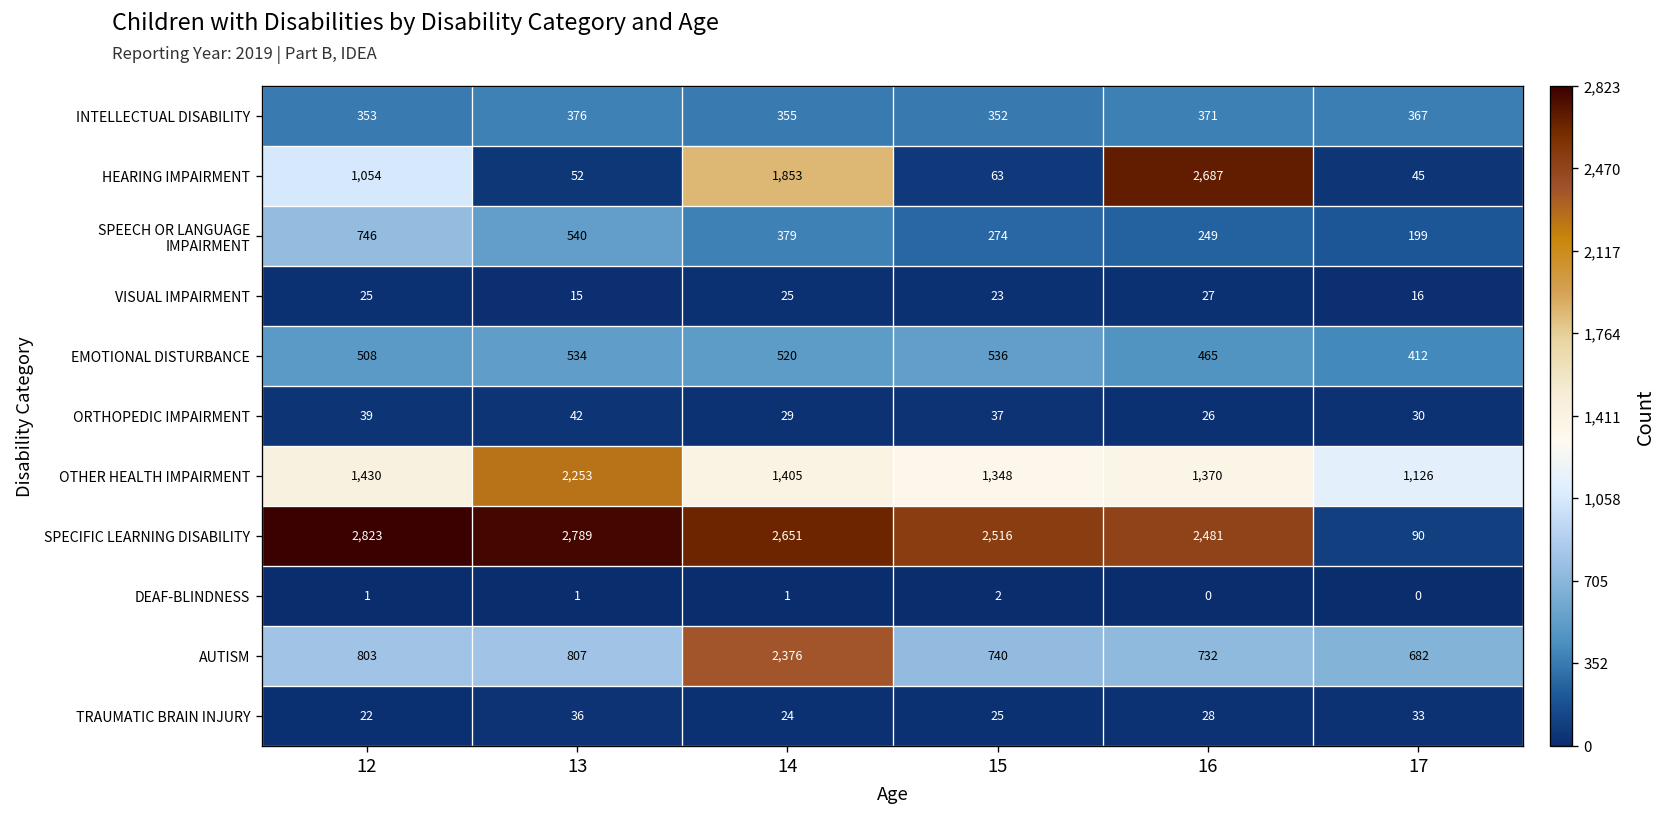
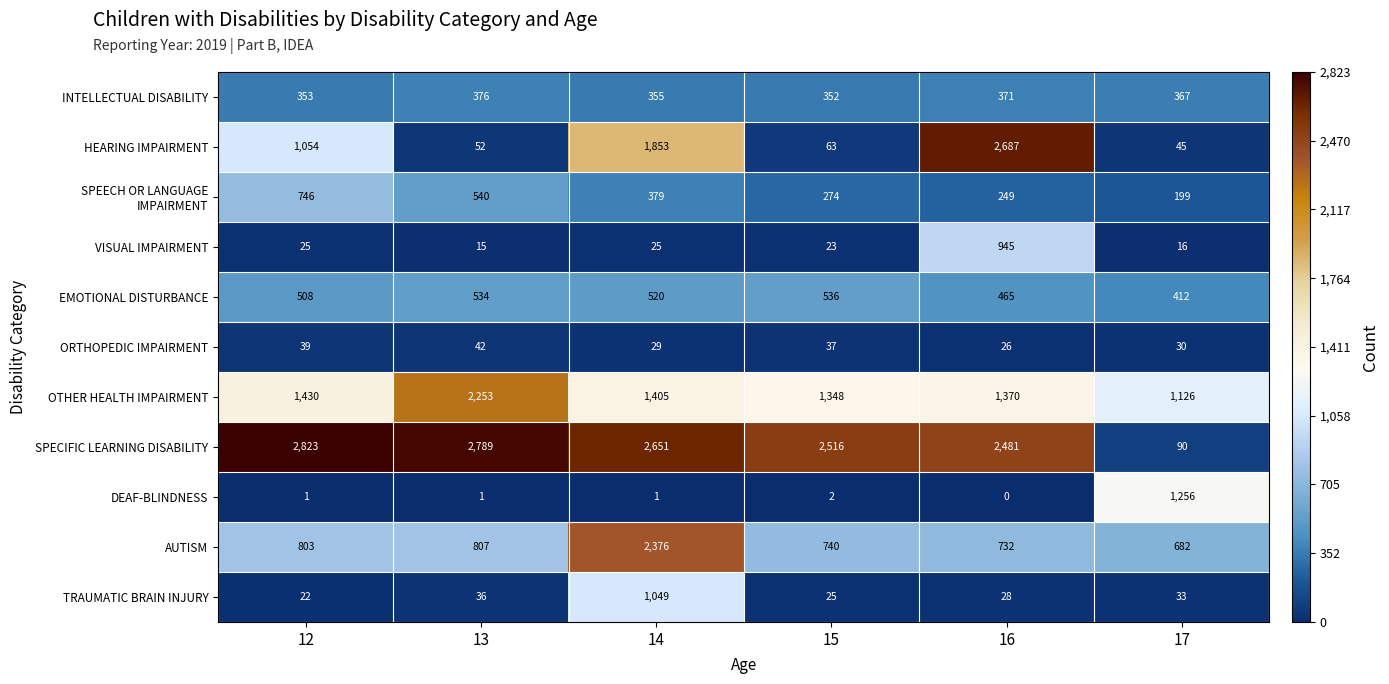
  {
    "INTELLECTUAL DISABILITY": {
      "12": "353",
      "13": "376",
      "14": "355",
      "15": "352",
      "16": "371",
      "17": "367"
    },
    "HEARING IMPAIRMENT": {
      "12": "1,054",
      "13": "52",
      "14": "1,853",
      "15": "63",
      "16": "2,687",
      "17": "45"
    },
    "SPEECH OR LANGUAGE IMPAIRMENT": {
      "12": "746",
      "13": "540",
      "14": "379",
      "15": "274",
      "16": "249",
      "17": "199"
    },
    "VISUAL IMPAIRMENT": {
      "12": "25",
      "13": "15",
      "14": "25",
      "15": "23",
-     "16": "27",
+     "16": "945",
      "17": "16"
    },
    "EMOTIONAL DISTURBANCE": {
      "12": "508",
      "13": "534",
      "14": "520",
      "15": "536",
      "16": "465",
      "17": "412"
    },
    "ORTHOPEDIC IMPAIRMENT": {
      "12": "39",
      "13": "42",
      "14": "29",
      "15": "37",
      "16": "26",
      "17": "30"
    },
    "OTHER HEALTH IMPAIRMENT": {
      "12": "1,430",
      "13": "2,253",
      "14": "1,405",
      "15": "1,348",
      "16": "1,370",
      "17": "1,126"
    },
    "SPECIFIC LEARNING DISABILITY": {
      "12": "2,823",
      "13": "2,789",
      "14": "2,651",
      "15": "2,516",
      "16": "2,481",
      "17": "90"
    },
    "DEAF-BLINDNESS": {
      "12": "1",
      "13": "1",
      "14": "1",
      "15": "2",
      "16": "0",
-     "17": "0"
+     "17": "1,256"
    },
    "AUTISM": {
      "12": "803",
      "13": "807",
      "14": "2,376",
      "15": "740",
      "16": "732",
      "17": "682"
    },
    "TRAUMATIC BRAIN INJURY": {
      "12": "22",
      "13": "36",
-     "14": "24",
+     "14": "1,049",
      "15": "25",
      "16": "28",
      "17": "33"
    }
  }
